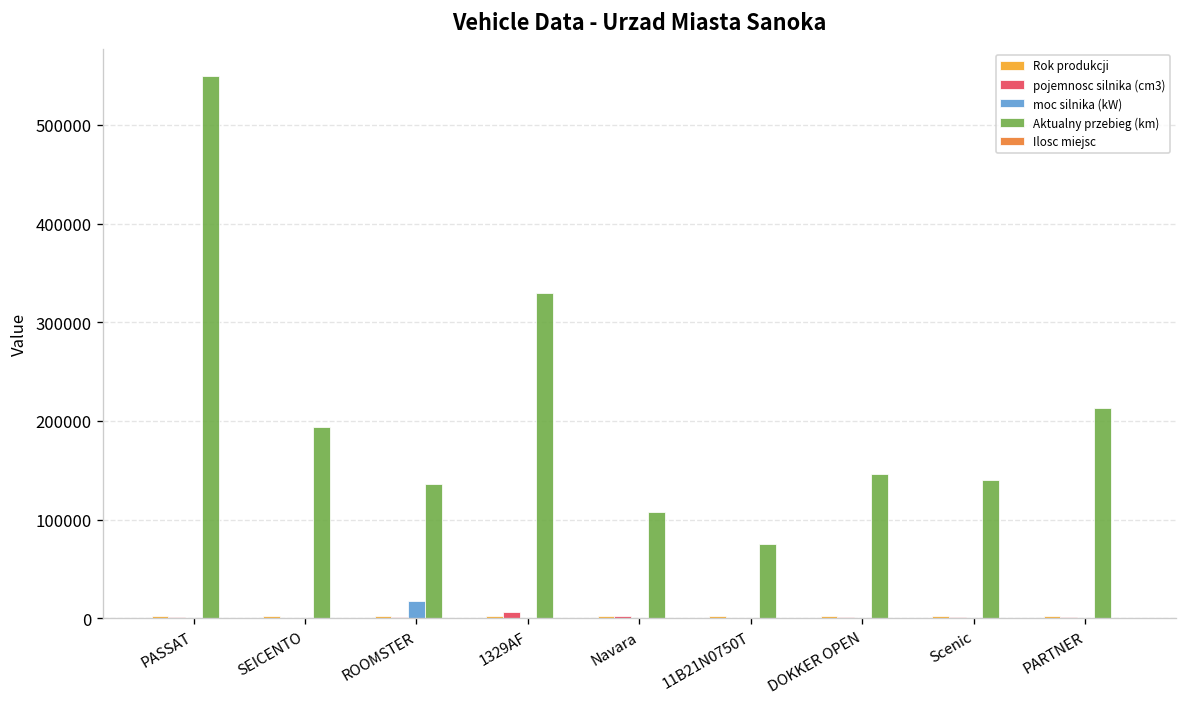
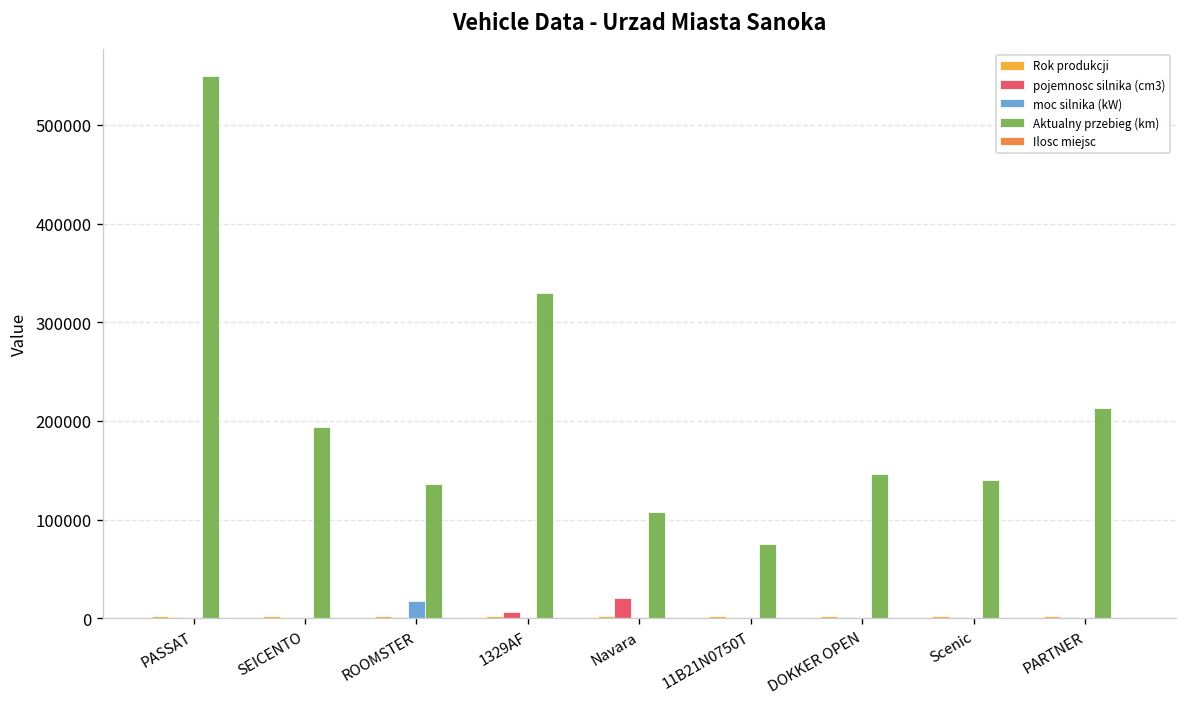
  {
    "pojemnosc silnika (cm3)": {
      "1329AF": 10000,
-     "Navara": 0,
+     "Navara": 20000,
      "11B21N0750T": 0
    },
    "moc silnika (kW)": {
      "SEICENTO": 0,
      "ROOMSTER": 20000,
      "1329AF": 0,
      "Navara": 0,
      "11B21N0750T": 0
    },
    "Aktualny przebieg (km)": {
      "PASSAT": 550000,
      "SEICENTO": 190000,
      "ROOMSTER": 140000,
      "1329AF": 330000,
      "Navara": 110000,
      "11B21N0750T": 80000,
      "DOKKER OPEN": 150000,
      "Scenic": 140000,
      "PARTNER": 210000
    }
  }
